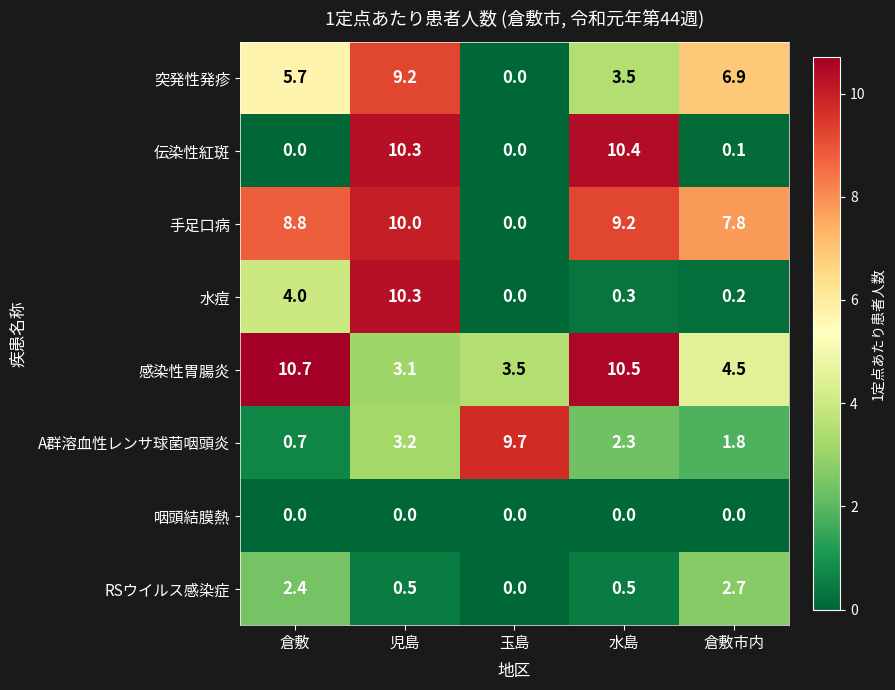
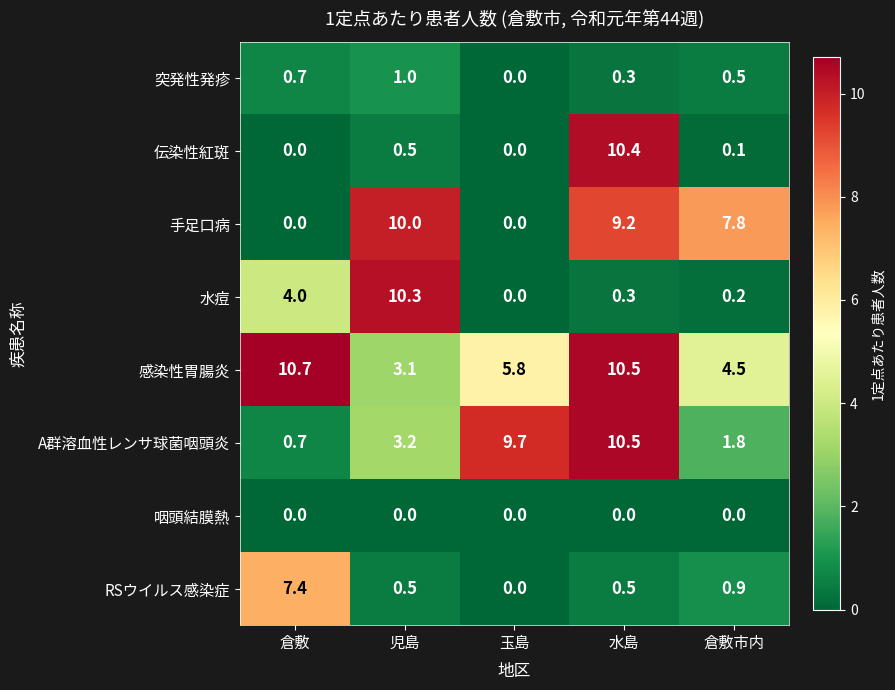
  {
    "突発性発疹": {
-     "倉敷": 5.7,
-     "児島": 9.2,
+     "倉敷": 0.7,
+     "児島": 1.0,
      "玉島": 0.0,
-     "水島": 3.5,
-     "倉敷市内": 6.9
+     "水島": 0.3,
+     "倉敷市内": 0.5
    },
    "伝染性紅斑": {
      "倉敷": 0.0,
-     "児島": 10.3,
+     "児島": 0.5,
      "玉島": 0.0,
      "水島": 10.4,
      "倉敷市内": 0.1
    },
    "手足口病": {
-     "倉敷": 8.8,
+     "倉敷": 0.0,
      "児島": 10.0,
      "玉島": 0.0,
      "水島": 9.2,
      "倉敷市内": 7.8
    },
    "水痘": {
      "倉敷": 4.0,
      "児島": 10.3,
      "玉島": 0.0,
      "水島": 0.3,
      "倉敷市内": 0.2
    },
    "感染性胃腸炎": {
      "倉敷": 10.7,
      "児島": 3.1,
-     "玉島": 3.5,
+     "玉島": 5.8,
      "水島": 10.5,
      "倉敷市内": 4.5
    },
    "A群溶血性レンサ球菌咽頭炎": {
      "倉敷": 0.7,
      "児島": 3.2,
      "玉島": 9.7,
-     "水島": 2.3,
+     "水島": 10.5,
      "倉敷市内": 1.8
    },
    "咽頭結膜熱": {
      "倉敷": 0.0,
      "児島": 0.0,
      "玉島": 0.0,
      "水島": 0.0,
      "倉敷市内": 0.0
    },
    "RSウイルス感染症": {
-     "倉敷": 2.4,
+     "倉敷": 7.4,
      "児島": 0.5,
      "玉島": 0.0,
      "水島": 0.5,
-     "倉敷市内": 2.7
+     "倉敷市内": 0.9
    }
  }
